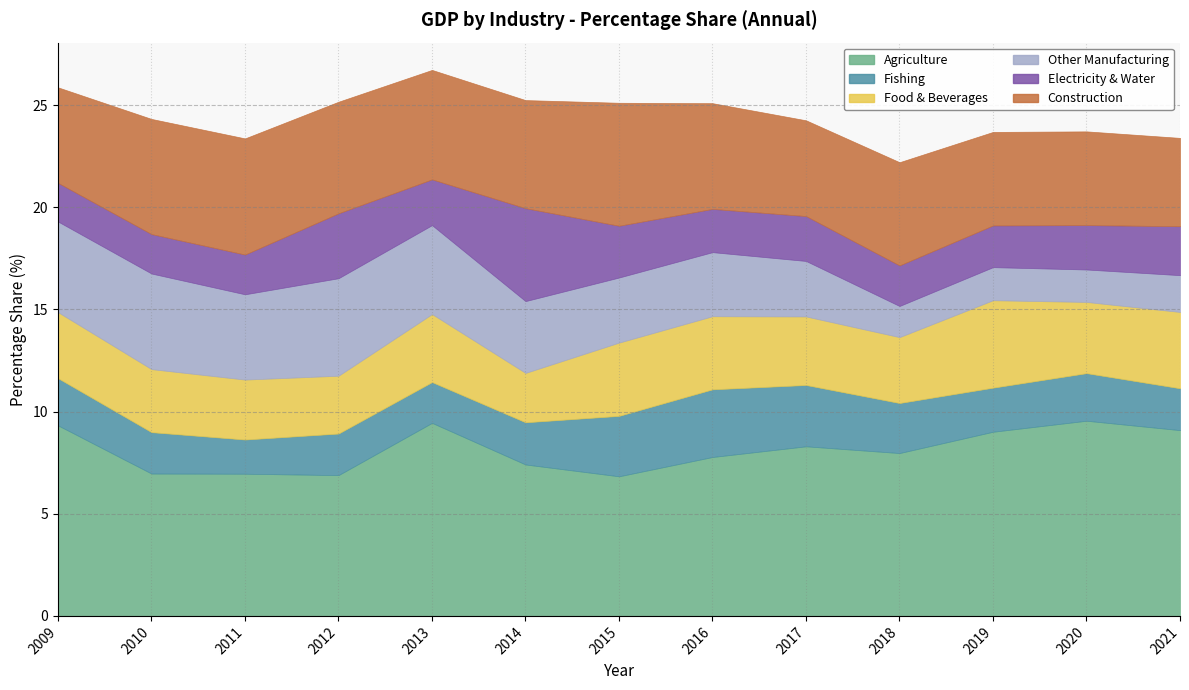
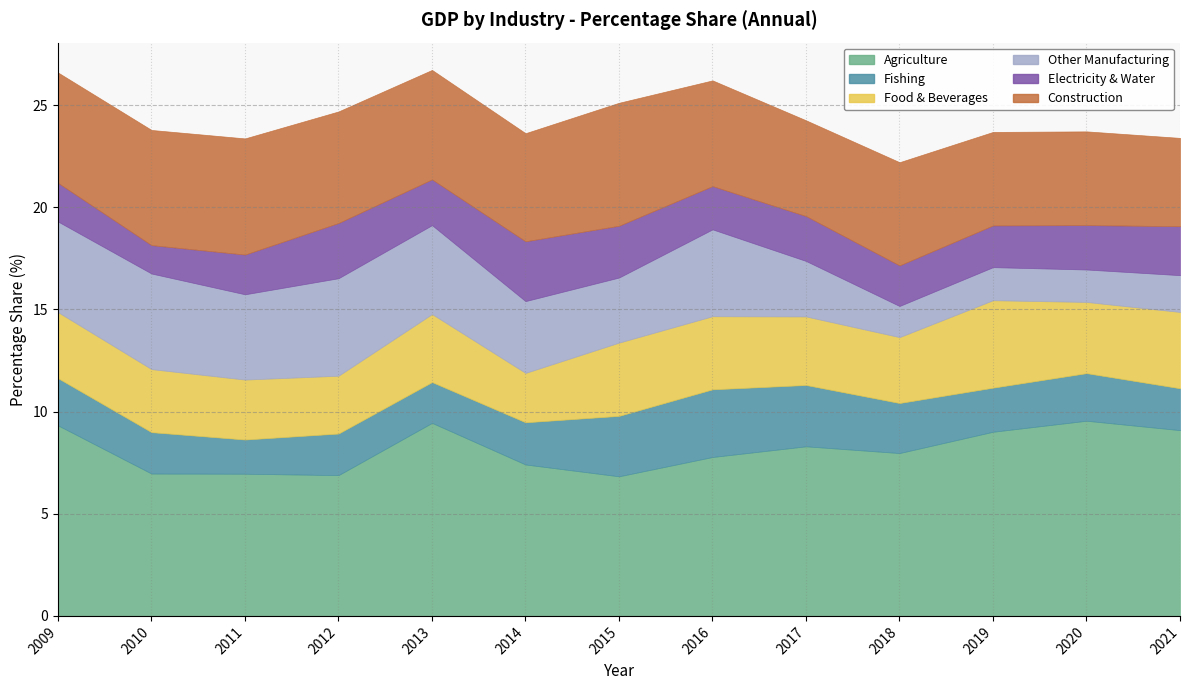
  {
    "Food & Beverages": {
      "2009": 3.2,
      "2010": 3.1,
      "2011": 2.9,
      "2012": 2.8,
      "2013": 3.3,
      "2014": 2.4,
      "2015": 3.6,
      "2016": 3.6,
      "2017": 3.4,
      "2018": 3.2,
      "2019": 4.3,
      "2020": 3.5,
      "2021": 3.7
    },
    "Other Manufacturing": {
      "2009": 4.4,
      "2010": 4.7,
      "2011": 4.2,
      "2012": 4.8,
      "2013": 4.4,
      "2014": 3.5,
      "2015": 3.2,
-     "2016": 3.1,
+     "2016": 4.3,
      "2017": 2.7,
      "2018": 1.5,
      "2019": 1.6,
      "2020": 1.6,
      "2021": 1.8
    },
    "Electricity & Water": {
      "2009": 1.9,
-     "2010": 1.9,
+     "2010": 1.4,
      "2011": 1.9,
-     "2012": 3.2,
+     "2012": 2.7,
      "2013": 2.2,
-     "2014": 4.5,
+     "2014": 2.9,
      "2015": 2.5,
      "2016": 2.1,
      "2017": 2.2,
      "2018": 2.0,
      "2019": 2.0,
      "2020": 2.2,
      "2021": 2.4
    },
    "Construction": {
-     "2009": 4.7,
+     "2009": 5.4,
      "2010": 5.6,
      "2011": 5.7,
      "2012": 5.5,
      "2013": 5.4,
      "2014": 5.3,
      "2015": 6.0,
      "2016": 5.2,
      "2017": 4.7,
      "2018": 5.1,
      "2019": 4.6,
      "2020": 4.6,
      "2021": 4.3
    }
  }
